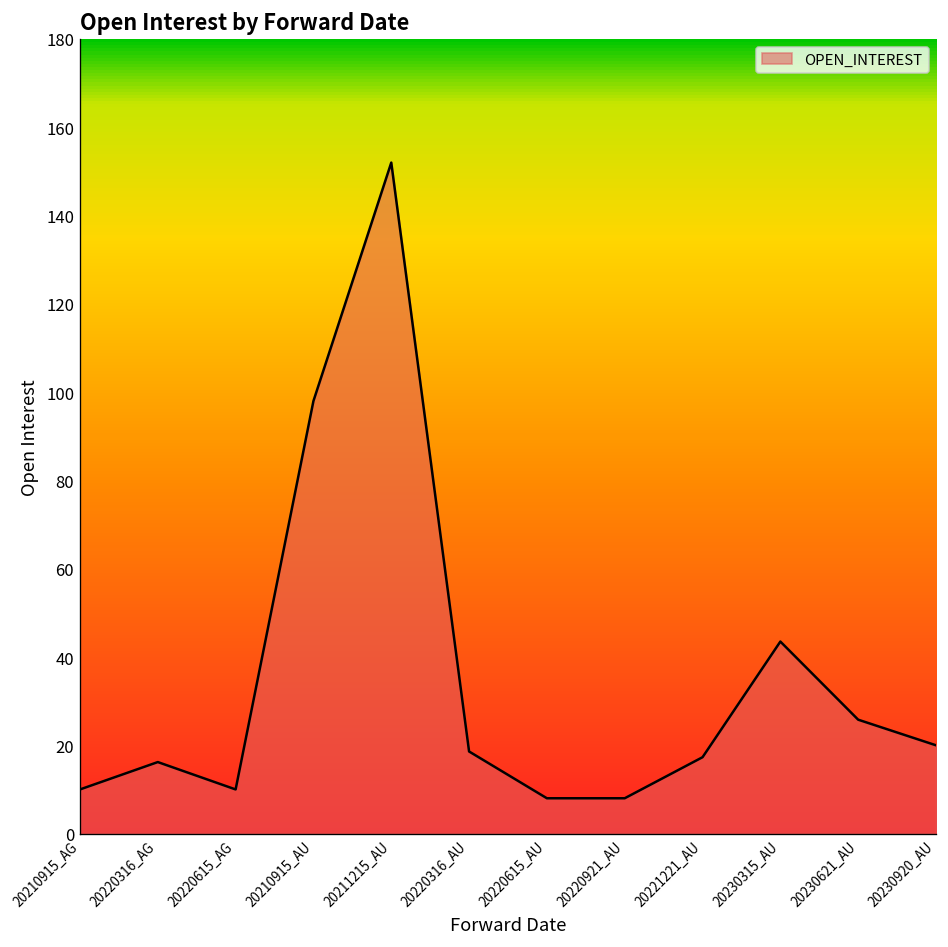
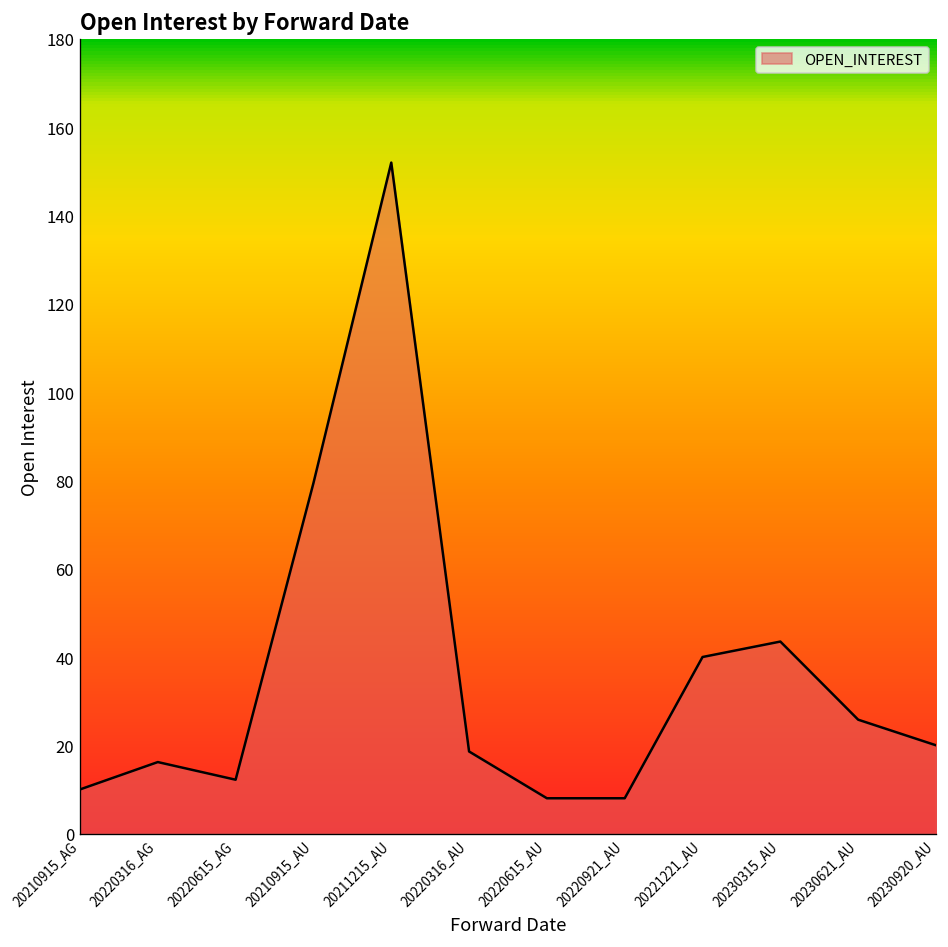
  {
    "20210915_AG": 10,
    "20220316_AG": 16,
-   "20220615_AG": 10,
-   "20210915_AU": 98,
+   "20220615_AG": 12,
+   "20210915_AU": 79,
    "20211215_AU": 152,
    "20220316_AU": 19,
    "20220615_AU": 8,
    "20220921_AU": 8,
-   "20221221_AU": 17,
+   "20221221_AU": 40,
    "20230315_AU": 44,
    "20230621_AU": 26,
    "20230920_AU": 20
  }
